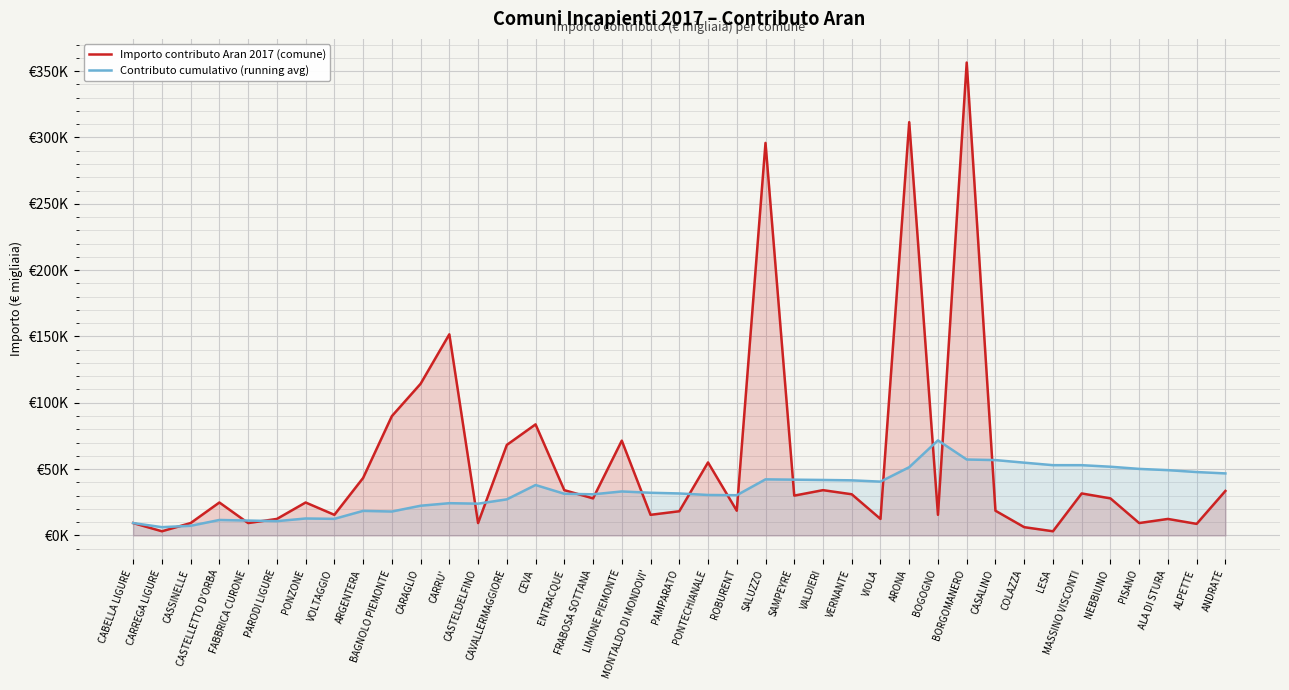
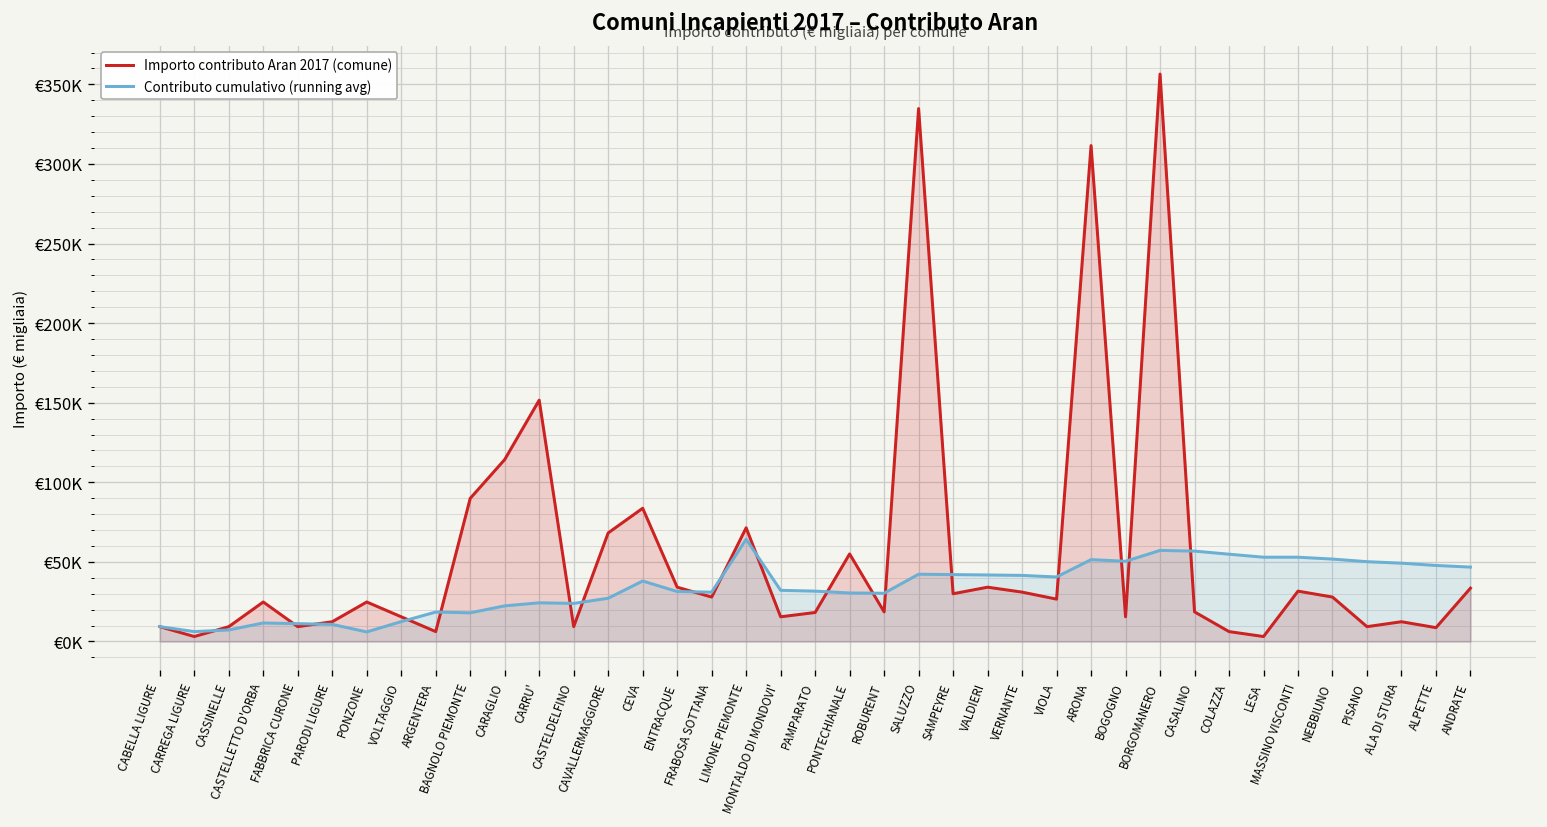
  {
    "Importo contributo Aran 2017 (comune)": {
      "CARREGA LIGURE": "€3000",
      "CASSINELLE": "€9000",
      "CASTELLETTO D'ORBA": "€25000",
      "PONZONE": "€25000",
      "VOLTAGGIO": "€16000",
-     "ARGENTERA": "€43000",
+     "ARGENTERA": "€6000",
      "BAGNOLO PIEMONTE": "€90000",
      "CARAGLIO": "€114000",
      "CARRU'": "€152000",
      "CASTELDELFINO": "€9000",
      "CAVALLERMAGGIORE": "€68000",
      "CEVA": "€84000",
      "ENTRACQUE": "€34000",
      "FRABOSA SOTTANA": "€28000",
      "LIMONE PIEMONTE": "€71000",
      "MONTALDO DI MONDOVI'": "€16000",
      "PAMPARATO": "€18000",
      "PONTECHIANALE": "€55000",
      "ROBURENT": "€19000",
-     "SALUZZO": "€296000",
+     "SALUZZO": "€335000",
      "SAMPEYRE": "€30000",
      "VALDIERI": "€34000",
      "VERNANTE": "€31000",
-     "VIOLA": "€12000",
+     "VIOLA": "€27000",
      "ARONA": "€312000",
      "BOGOGNO": "€16000",
      "BORGOMANERO": "€357000",
      "CASALINO": "€19000",
      "COLAZZA": "€6000",
      "LESA": "€3000",
      "MASSINO VISCONTI": "€32000",
      "NEBBIUNO": "€28000",
      "PISANO": "€9000",
      "ALA DI STURA": "€12000",
      "ALPETTE": "€9000",
      "ANDRATE": "€34000"
    },
    "Contributo cumulativo (running avg)": {
      "CARREGA LIGURE": "€6000",
      "CASSINELLE": "€7000",
      "CASTELLETTO D'ORBA": "€12000",
-     "PONZONE": "€13000",
+     "PONZONE": "€6000",
      "VOLTAGGIO": "€12000",
      "ARGENTERA": "€18000",
      "BAGNOLO PIEMONTE": "€18000",
      "CARAGLIO": "€22000",
      "CARRU'": "€24000",
      "CASTELDELFINO": "€24000",
      "CAVALLERMAGGIORE": "€27000",
      "CEVA": "€38000",
      "ENTRACQUE": "€31000",
      "FRABOSA SOTTANA": "€31000",
-     "LIMONE PIEMONTE": "€33000",
+     "LIMONE PIEMONTE": "€64000",
      "MONTALDO DI MONDOVI'": "€32000",
      "PAMPARATO": "€32000",
      "PONTECHIANALE": "€30000",
      "ROBURENT": "€30000",
      "SALUZZO": "€42000",
      "SAMPEYRE": "€42000",
      "VALDIERI": "€42000",
      "VERNANTE": "€42000",
      "VIOLA": "€41000",
      "ARONA": "€51000",
-     "BOGOGNO": "€72000",
+     "BOGOGNO": "€50000",
      "BORGOMANERO": "€57000",
      "CASALINO": "€57000",
      "COLAZZA": "€55000",
      "LESA": "€53000",
      "MASSINO VISCONTI": "€53000",
      "NEBBIUNO": "€52000",
      "PISANO": "€50000",
      "ALA DI STURA": "€49000",
      "ALPETTE": "€48000",
      "ANDRATE": "€47000"
    }
  }
